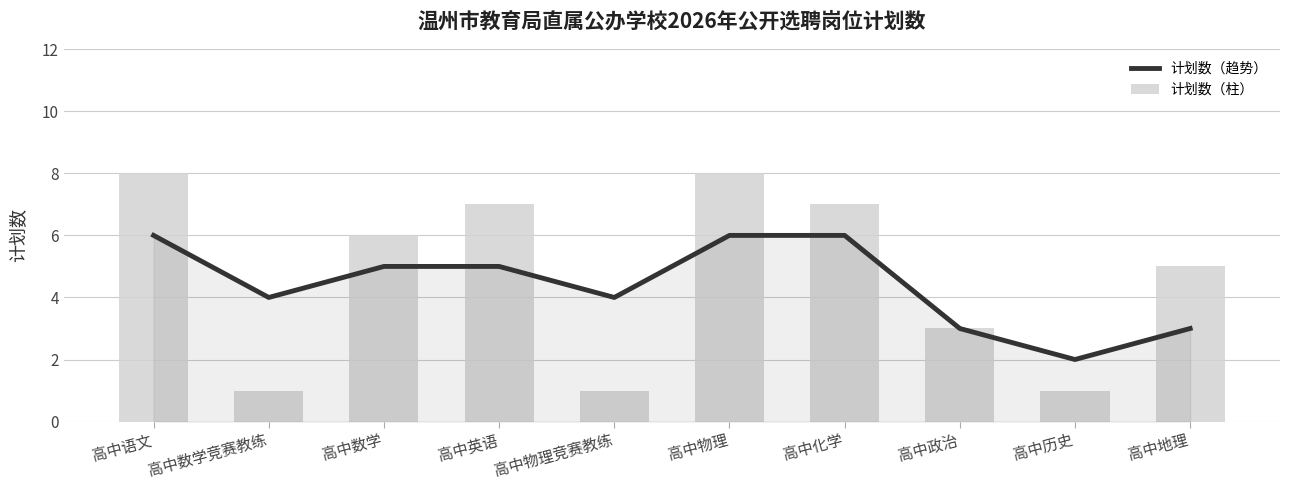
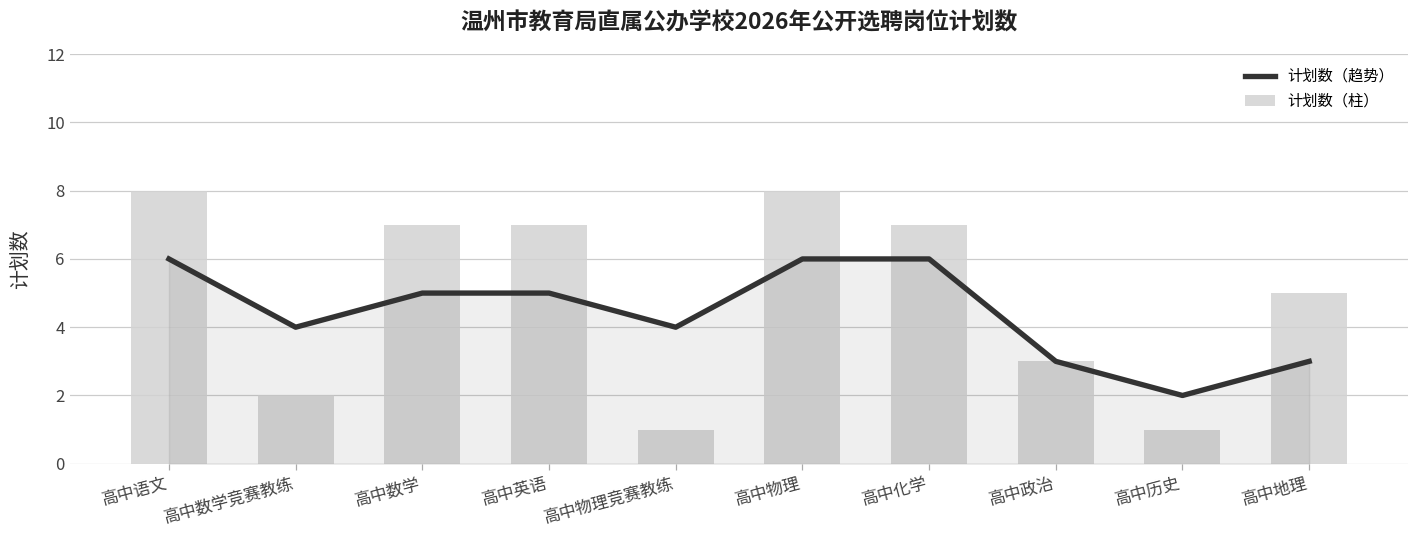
  {
    "计划数（趋势）": {
      "高中语文": 6,
      "高中数学竞赛教练": 4,
      "高中数学": 5,
      "高中英语": 5,
      "高中物理竞赛教练": 4,
      "高中物理": 6,
      "高中化学": 6,
      "高中政治": 3,
      "高中历史": 2,
      "高中地理": 3
    },
    "计划数（柱）": {
      "高中语文": 8,
-     "高中数学竞赛教练": 1,
-     "高中数学": 6,
+     "高中数学竞赛教练": 2,
+     "高中数学": 7,
      "高中英语": 7,
      "高中物理竞赛教练": 1,
      "高中物理": 8,
      "高中化学": 7,
      "高中政治": 3,
      "高中历史": 1,
      "高中地理": 5
    }
  }
